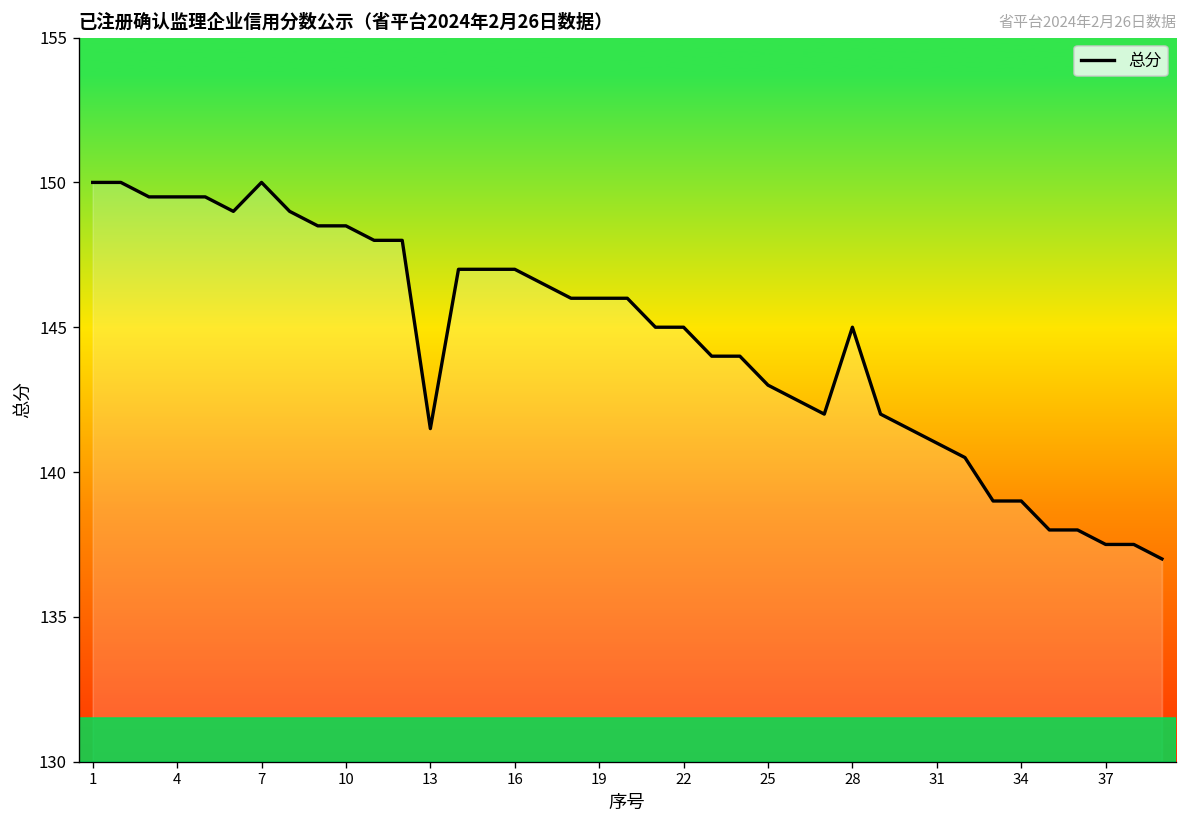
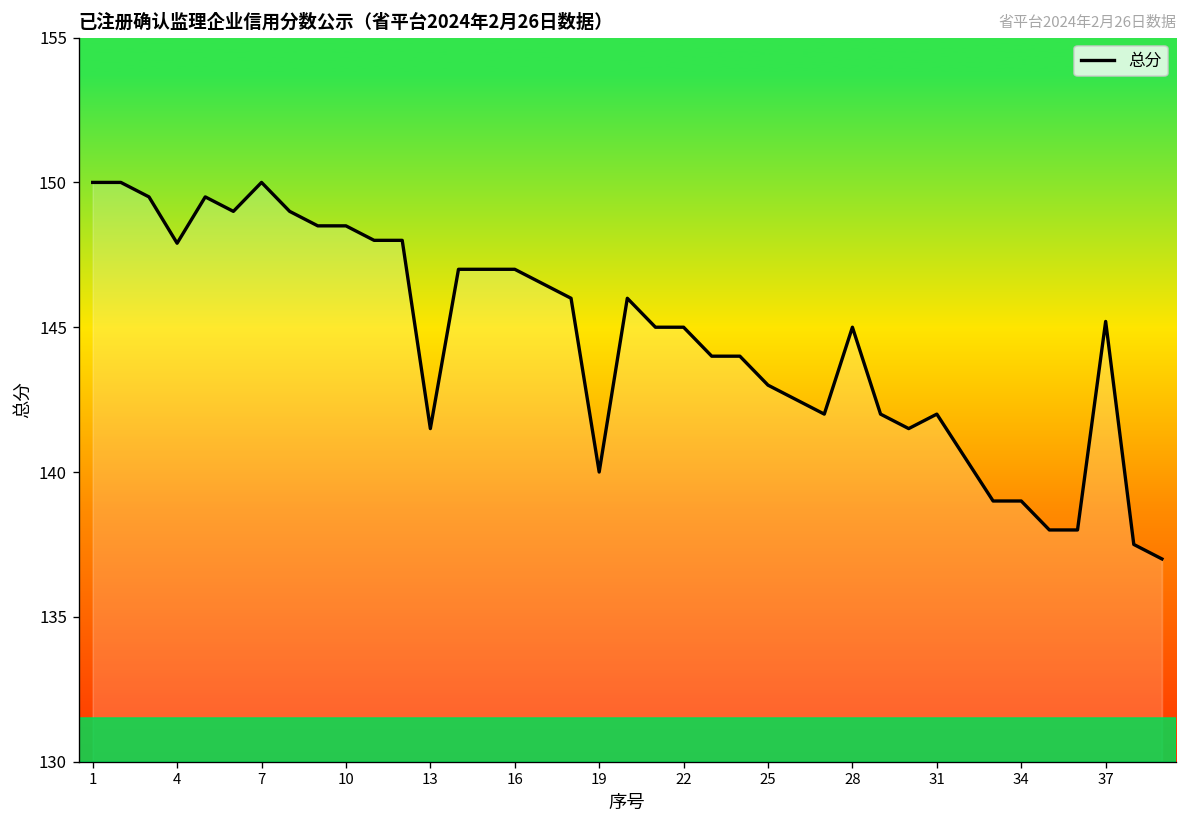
  {
    "1": 150.0,
-   "4": 149.5,
+   "4": 147.9,
    "7": 150.0,
    "10": 148.5,
    "13": 141.5,
    "16": 147.0,
-   "19": 146,
+   "19": 140,
    "22": 145.0,
    "25": 143.0,
    "28": 145.0,
-   "31": 141,
+   "31": 142,
    "34": 139.0,
-   "37": 137.5
+   "37": 145.2
  }
